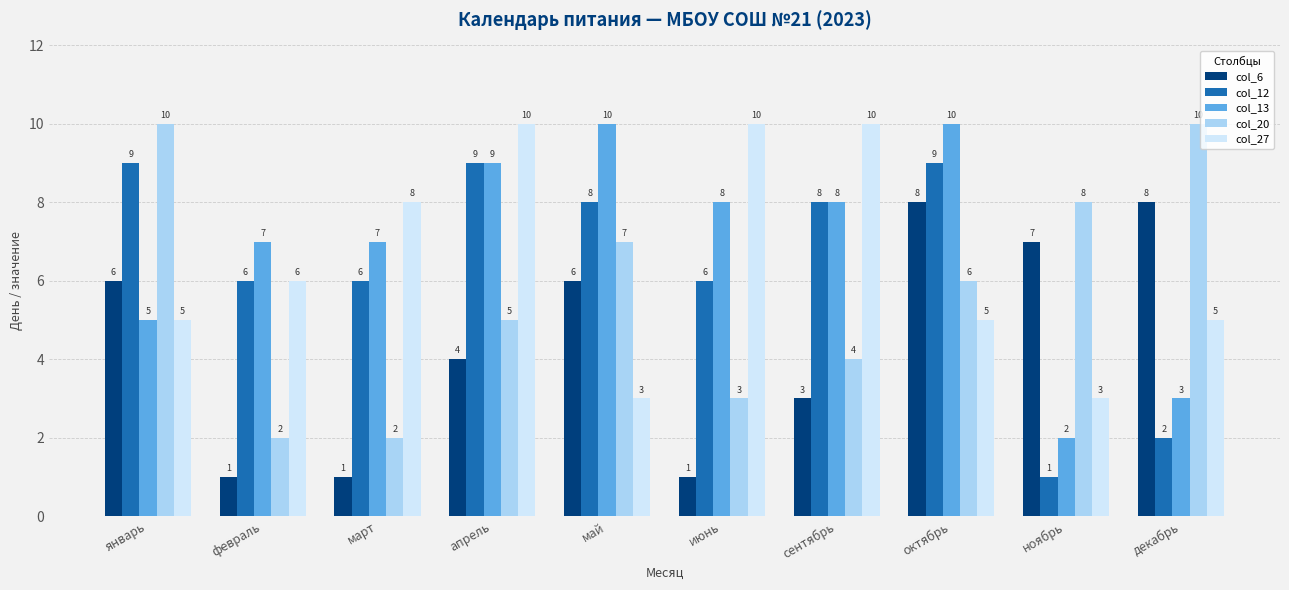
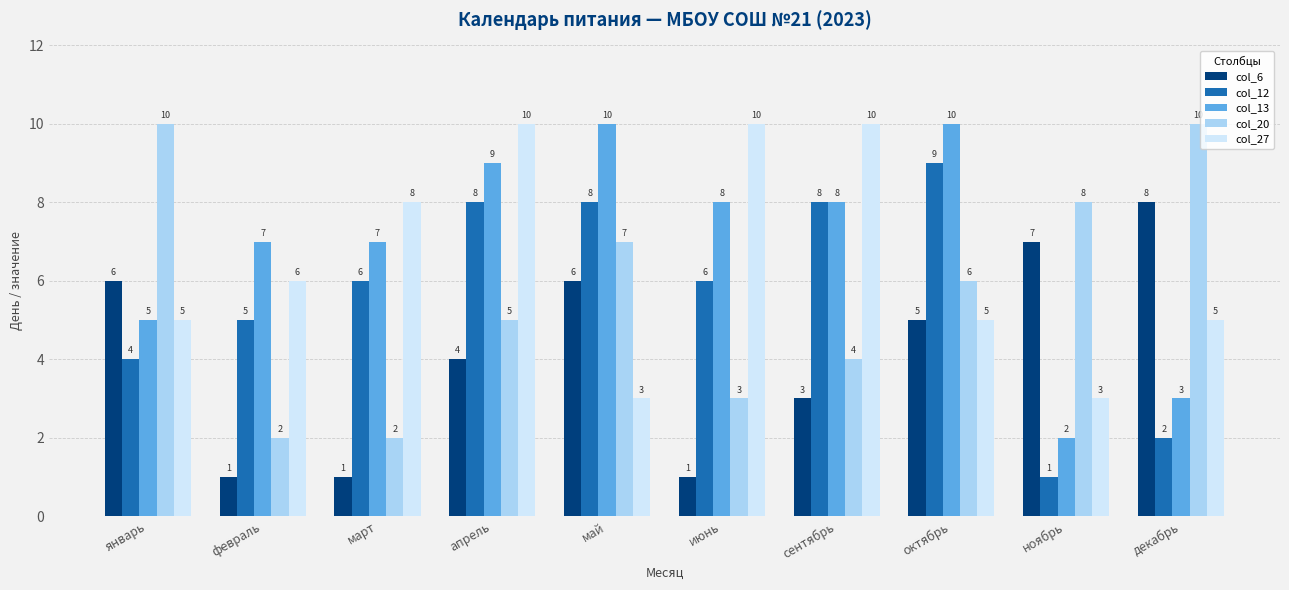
  {
    "col_6": {
      "январь": 6,
      "февраль": 1,
      "март": 1,
      "апрель": 4,
      "май": 6,
      "июнь": 1,
      "сентябрь": 3,
-     "октябрь": 8,
+     "октябрь": 5,
      "ноябрь": 7,
      "декабрь": 8
    },
    "col_12": {
-     "январь": 9,
-     "февраль": 6,
+     "январь": 4,
+     "февраль": 5,
      "март": 6,
-     "апрель": 9,
+     "апрель": 8,
      "май": 8,
      "июнь": 6,
      "сентябрь": 8,
      "октябрь": 9,
      "ноябрь": 1,
      "декабрь": 2
    },
    "col_13": {
      "январь": 5,
      "февраль": 7,
      "март": 7,
      "апрель": 9,
      "май": 10,
      "июнь": 8,
      "сентябрь": 8,
      "октябрь": 10,
      "ноябрь": 2,
      "декабрь": 3
    }
  }
